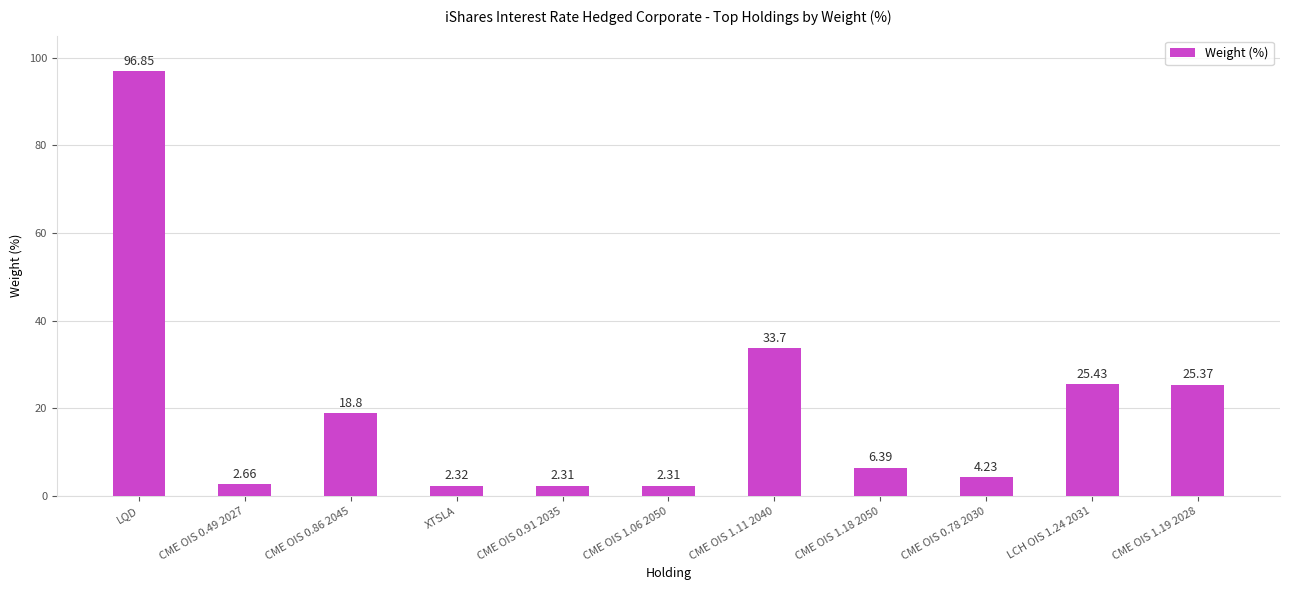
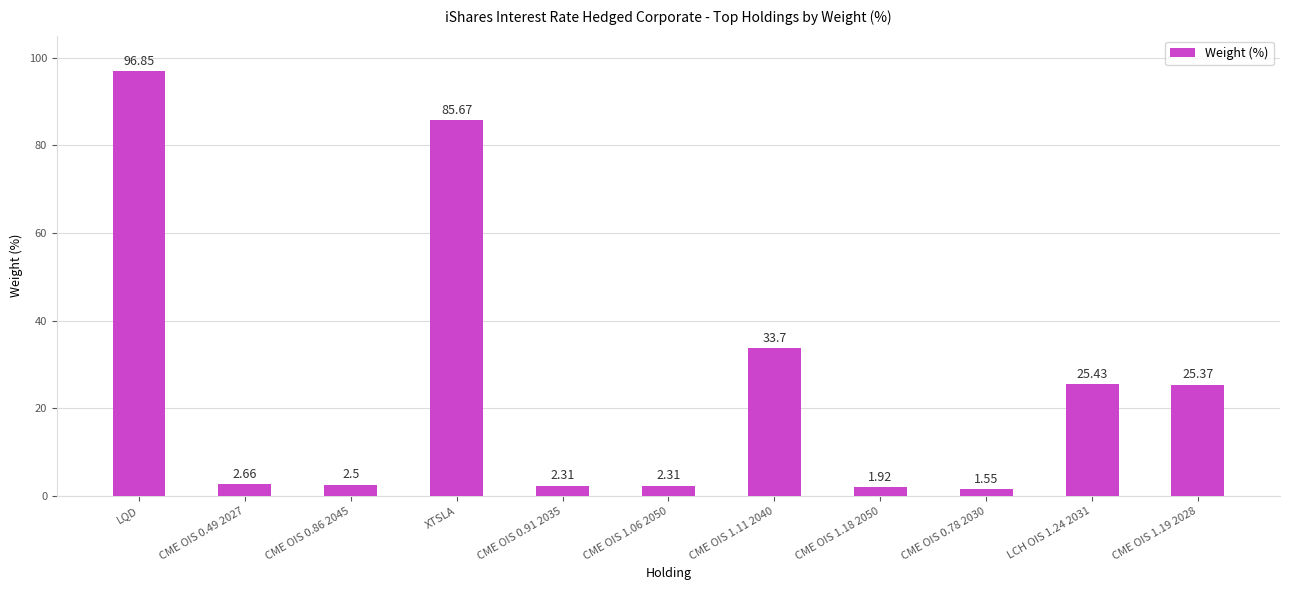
  {
    "LQD": 96.85,
    "CME OIS 0.49 2027": 2.66,
-   "CME OIS 0.86 2045": 18.8,
-   "XTSLA": 2.32,
+   "CME OIS 0.86 2045": 2.5,
+   "XTSLA": 85.67,
    "CME OIS 0.91 2035": 2.31,
    "CME OIS 1.06 2050": 2.31,
    "CME OIS 1.11 2040": 33.7,
-   "CME OIS 1.18 2050": 6.39,
-   "CME OIS 0.78 2030": 4.23,
+   "CME OIS 1.18 2050": 1.92,
+   "CME OIS 0.78 2030": 1.55,
    "LCH OIS 1.24 2031": 25.43,
    "CME OIS 1.19 2028": 25.37
  }
